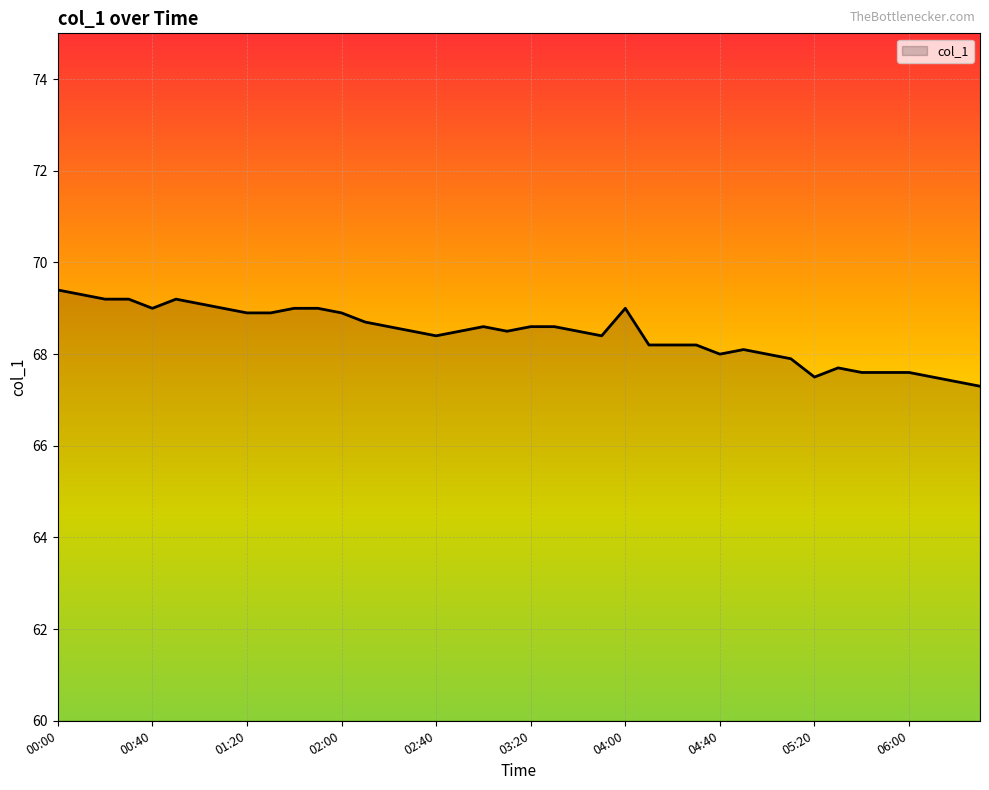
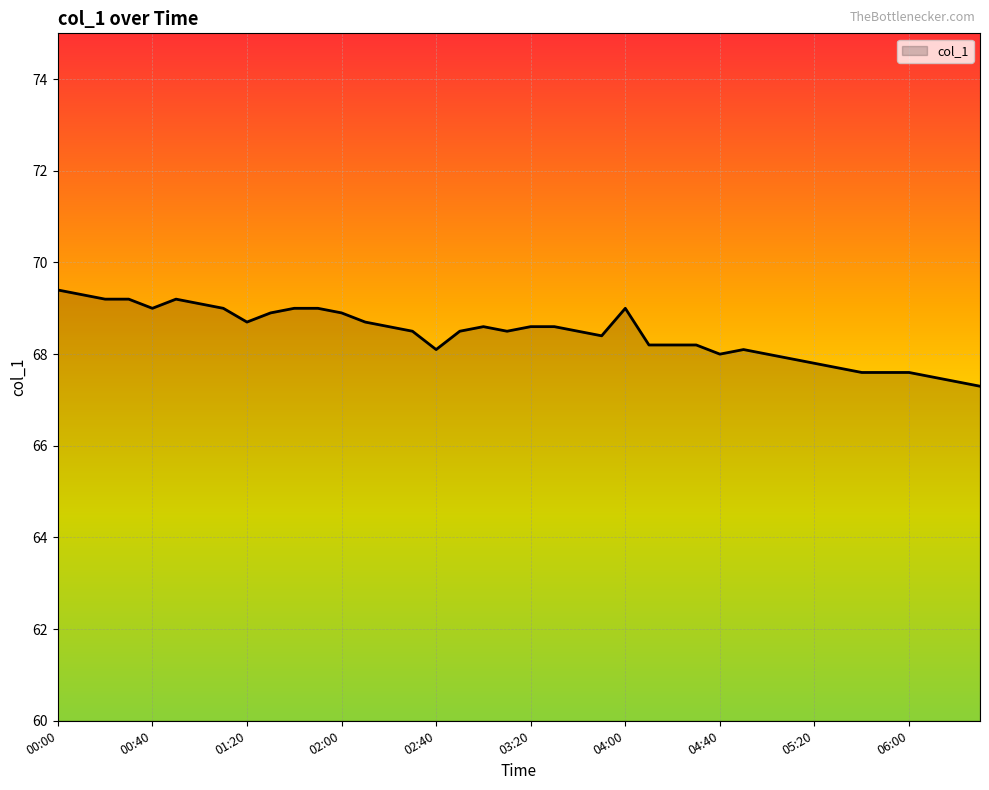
  {
    "00:00": 69.4,
    "00:40": 69.0,
-   "01:20": 68.9,
+   "01:20": 68.7,
    "02:00": 68.9,
-   "02:40": 68.4,
+   "02:40": 68.1,
    "03:20": 68.6,
    "04:00": 69.0,
    "04:40": 68.0,
-   "05:20": 67.5,
+   "05:20": 67.8,
    "06:00": 67.6
  }
